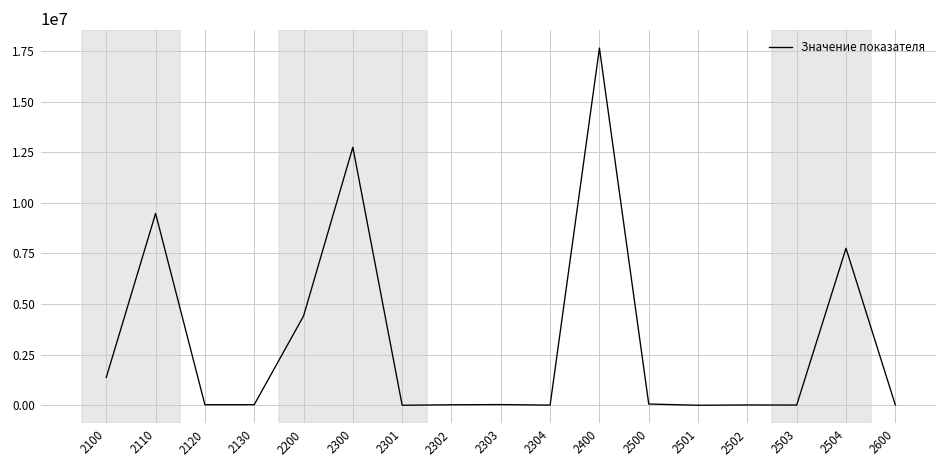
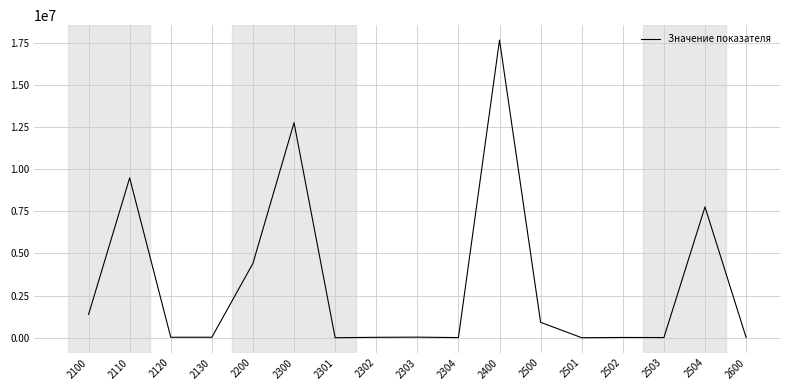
  {
    "2100": 1400000,
    "2110": 9500000,
    "2120": 0,
    "2130": 0,
    "2200": 4400000,
    "2300": 12700000,
    "2301": 0,
    "2302": 0,
    "2303": 0,
    "2304": 0,
    "2400": 17600000,
-   "2500": 100000,
+   "2500": 900000,
    "2501": 0,
    "2502": 0,
    "2503": 0,
    "2504": 7800000,
    "2600": 0
  }
